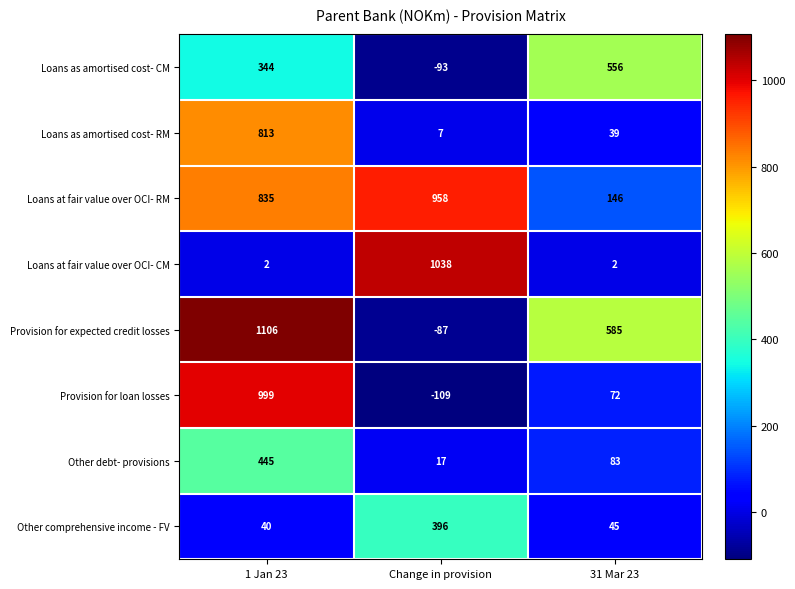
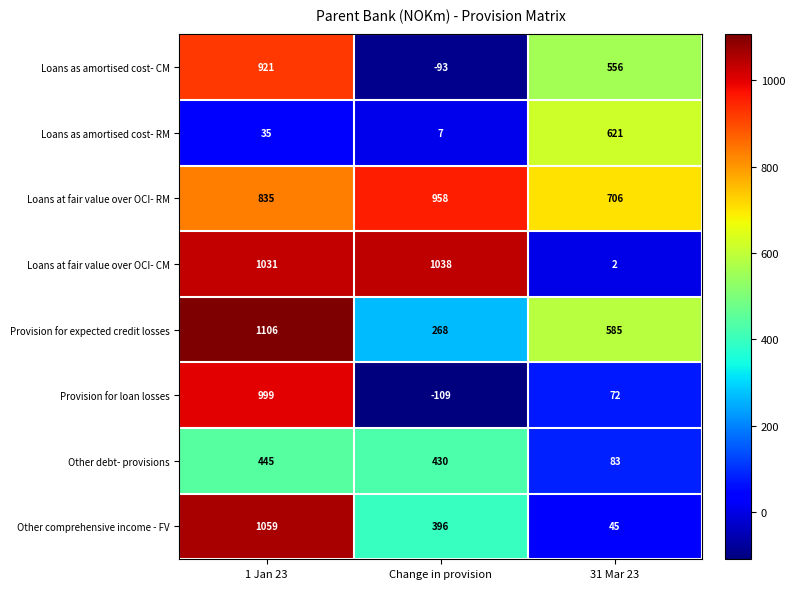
  {
    "Loans as amortised cost- CM": {
-     "1 Jan 23": 344,
+     "1 Jan 23": 921,
      "Change in provision": -93,
      "31 Mar 23": 556
    },
    "Loans as amortised cost- RM": {
-     "1 Jan 23": 813,
+     "1 Jan 23": 35,
      "Change in provision": 7,
-     "31 Mar 23": 39
+     "31 Mar 23": 621
    },
    "Loans at fair value over OCI- RM": {
      "1 Jan 23": 835,
      "Change in provision": 958,
-     "31 Mar 23": 146
+     "31 Mar 23": 706
    },
    "Loans at fair value over OCI- CM": {
-     "1 Jan 23": 2,
+     "1 Jan 23": 1031,
      "Change in provision": 1038,
      "31 Mar 23": 2
    },
    "Provision for expected credit losses": {
      "1 Jan 23": 1106,
-     "Change in provision": -87,
+     "Change in provision": 268,
      "31 Mar 23": 585
    },
    "Provision for loan losses": {
      "1 Jan 23": 999,
      "Change in provision": -109,
      "31 Mar 23": 72
    },
    "Other debt- provisions": {
      "1 Jan 23": 445,
-     "Change in provision": 17,
+     "Change in provision": 430,
      "31 Mar 23": 83
    },
    "Other comprehensive income - FV": {
-     "1 Jan 23": 40,
+     "1 Jan 23": 1059,
      "Change in provision": 396,
      "31 Mar 23": 45
    }
  }
